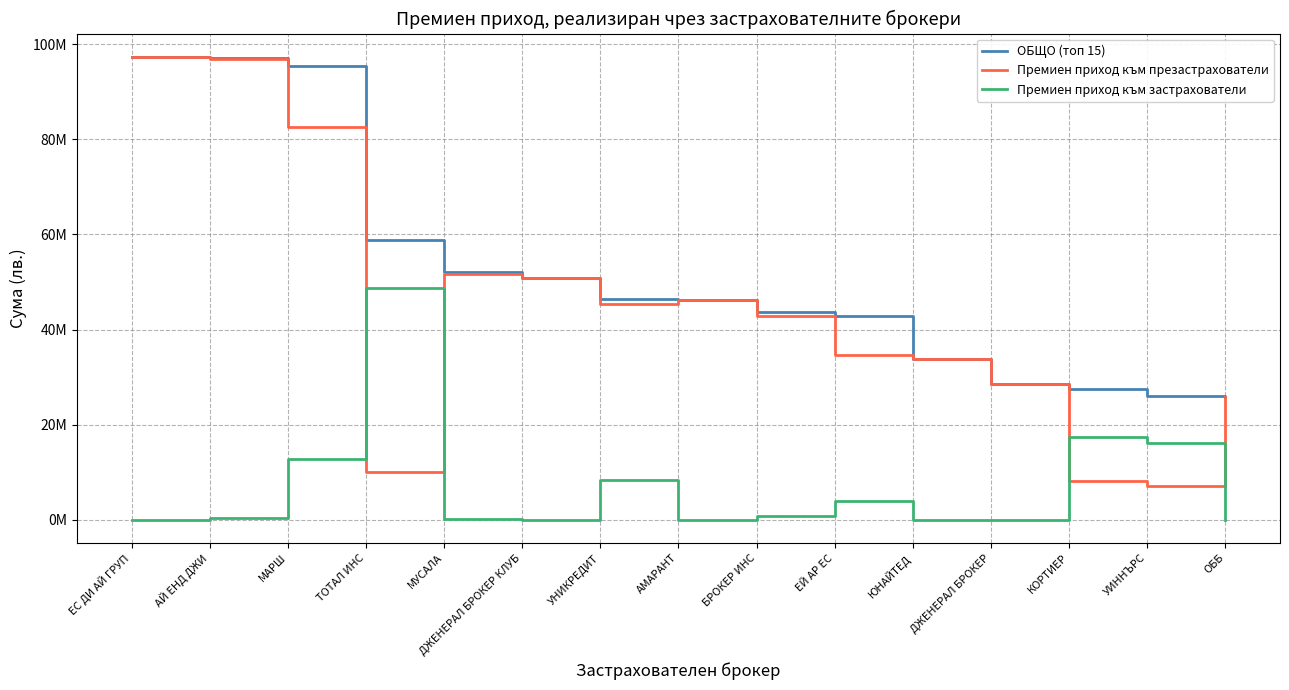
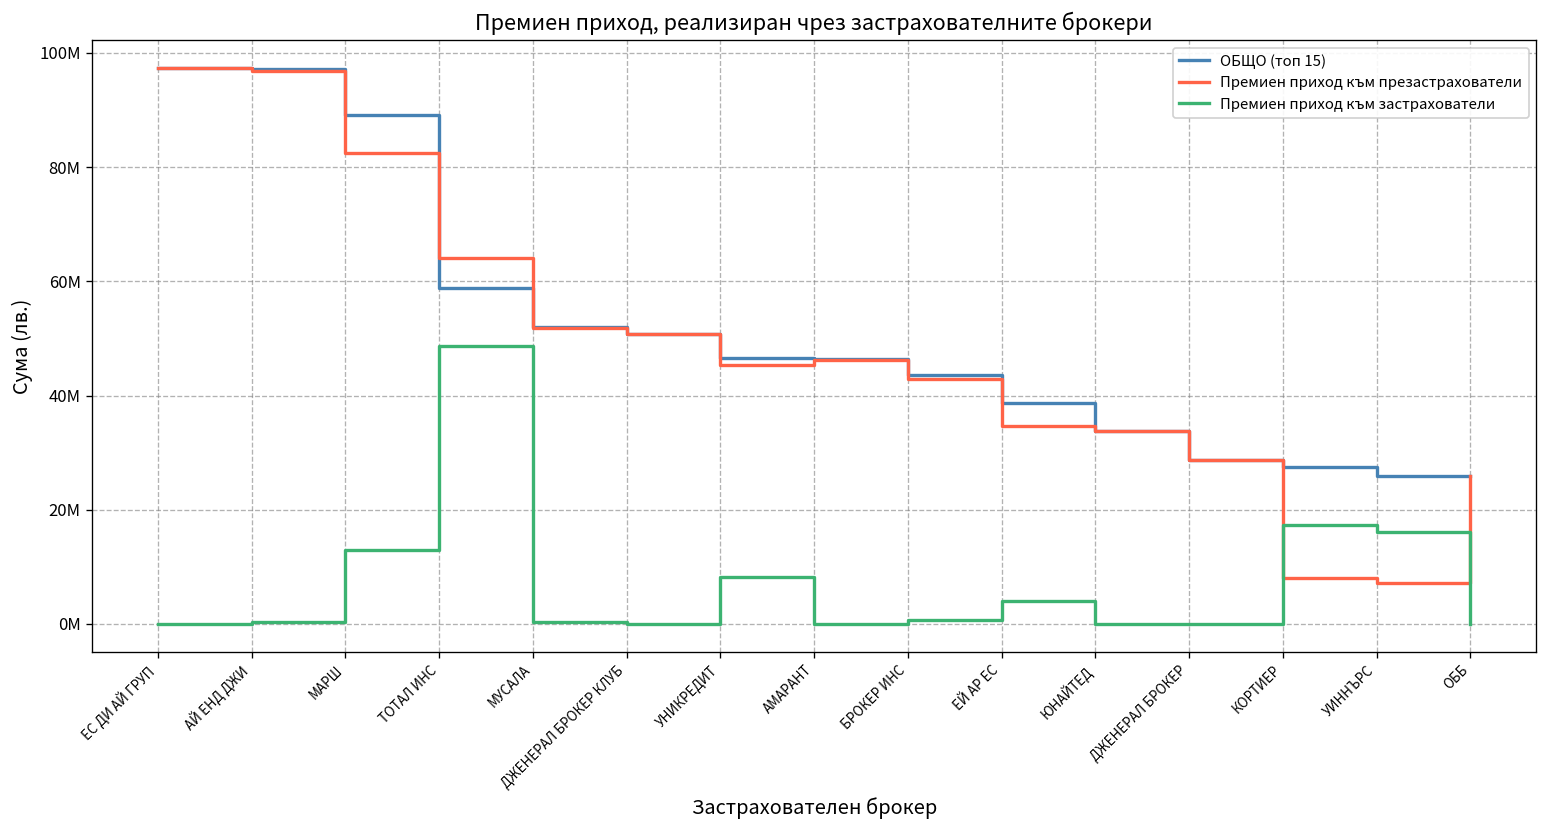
  {
    "ОБЩО (топ 15)": {
-     "МАРШ": 95000000,
+     "МАРШ": 89000000,
      "ТОТАЛ ИНС": 59000000,
      "УНИКРЕДИТ": 47000000,
      "БРОКЕР ИНС": 44000000,
-     "ЕЙ АР ЕС": 43000000,
+     "ЕЙ АР ЕС": 39000000,
      "КОРТИЕР": 27000000,
      "УИННЪРС": 26000000
    },
    "Премиен приход към презастрахователи": {
      "МАРШ": 83000000,
-     "ТОТАЛ ИНС": 10000000,
+     "ТОТАЛ ИНС": 64000000,
      "УНИКРЕДИТ": 45000000,
      "БРОКЕР ИНС": 43000000,
      "ЕЙ АР ЕС": 35000000,
      "КОРТИЕР": 8000000,
      "УИННЪРС": 7000000
    },
    "Премиен приход към застрахователи": {
      "ЕС ДИ АЙ ГРУП": 0,
      "АЙ ЕНД ДЖИ": 0,
      "МАРШ": 13000000,
      "ТОТАЛ ИНС": 49000000,
      "МУСАЛА": 0,
      "ДЖЕНЕРАЛ БРОКЕР КЛУБ": 0,
      "УНИКРЕДИТ": 8000000,
      "АМАРАНТ": 0,
      "БРОКЕР ИНС": 1000000,
      "ЕЙ АР ЕС": 4000000,
      "ЮНАЙТЕД": 0,
      "ДЖЕНЕРАЛ БРОКЕР": 0,
      "КОРТИЕР": 17000000,
      "УИННЪРС": 16000000,
      "ОББ": 0
    }
  }
